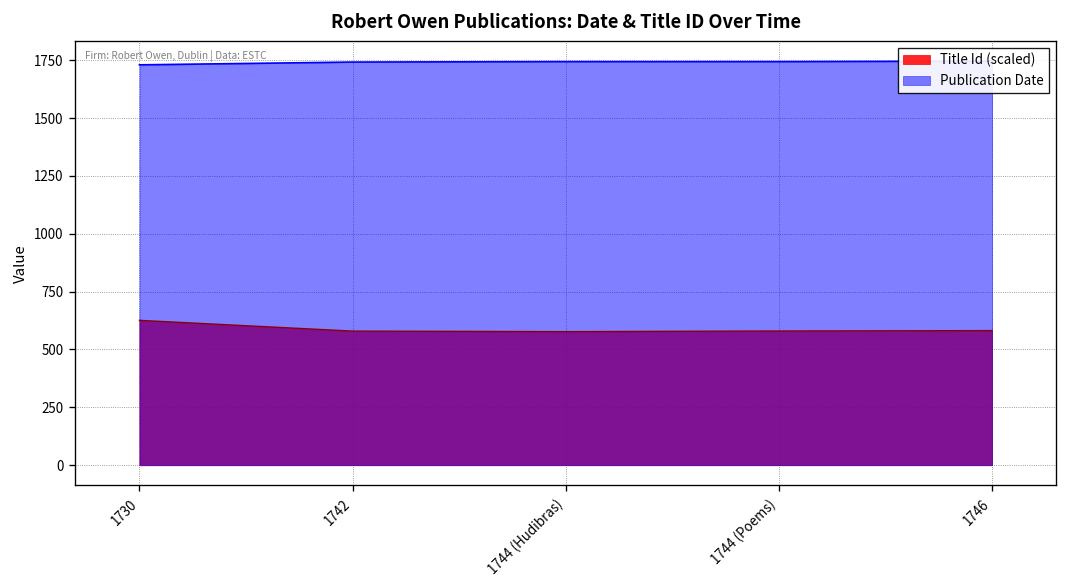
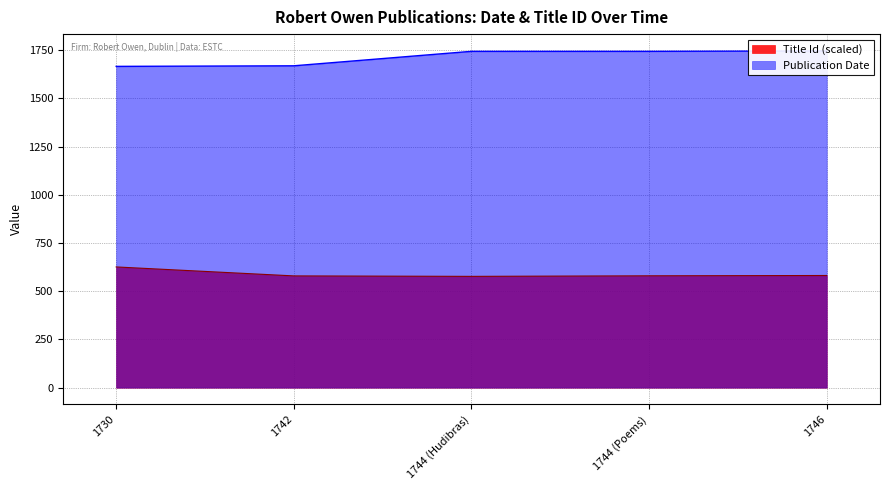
  {
    "Title Id (scaled)": {
      "1730": 630,
      "1742": 580,
      "1744 (Hudibras)": 580,
      "1744 (Poems)": 580,
      "1746": 580
    },
    "Publication Date": {
-     "1730": 1730,
-     "1742": 1740,
+     "1730": 1670,
+     "1742": 1670,
      "1744 (Hudibras)": 1740,
      "1744 (Poems)": 1740
    }
  }
